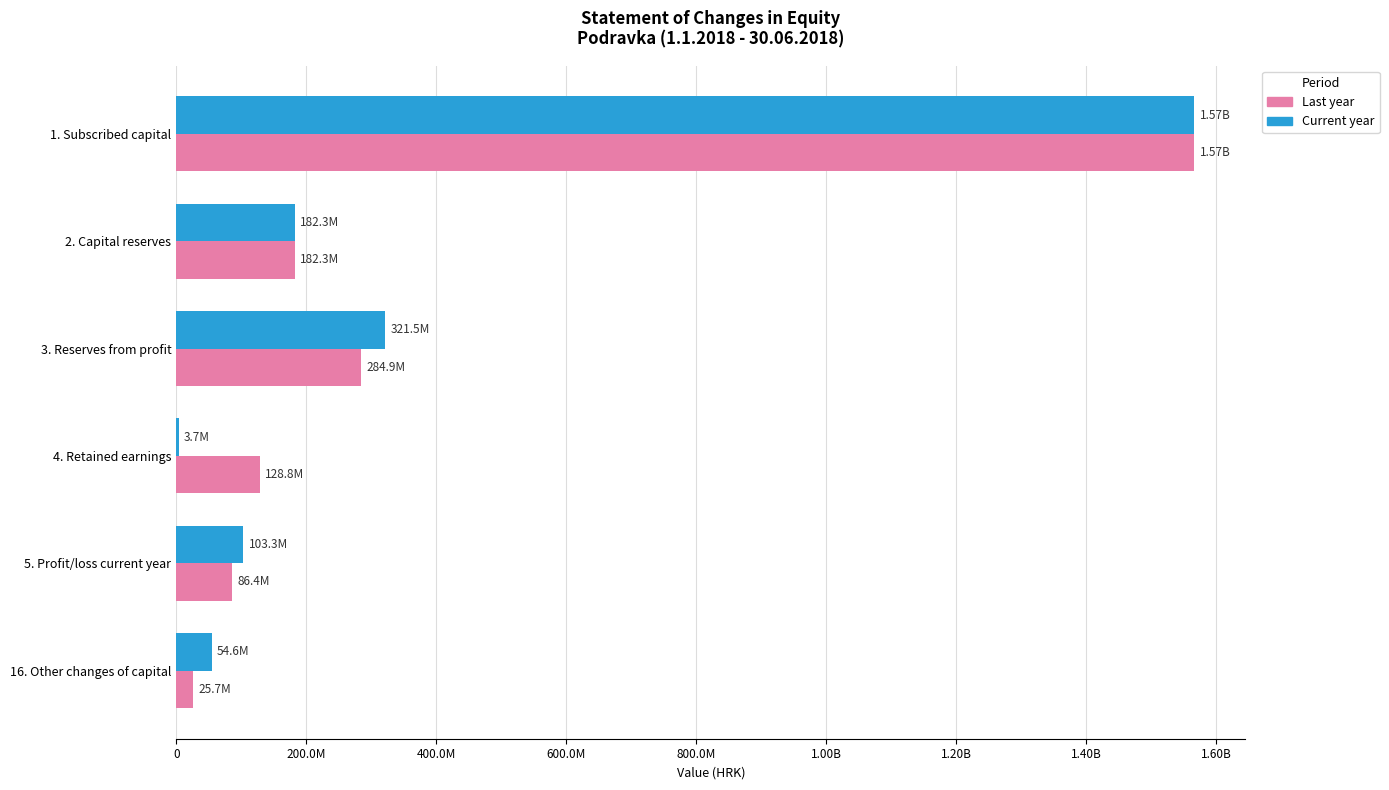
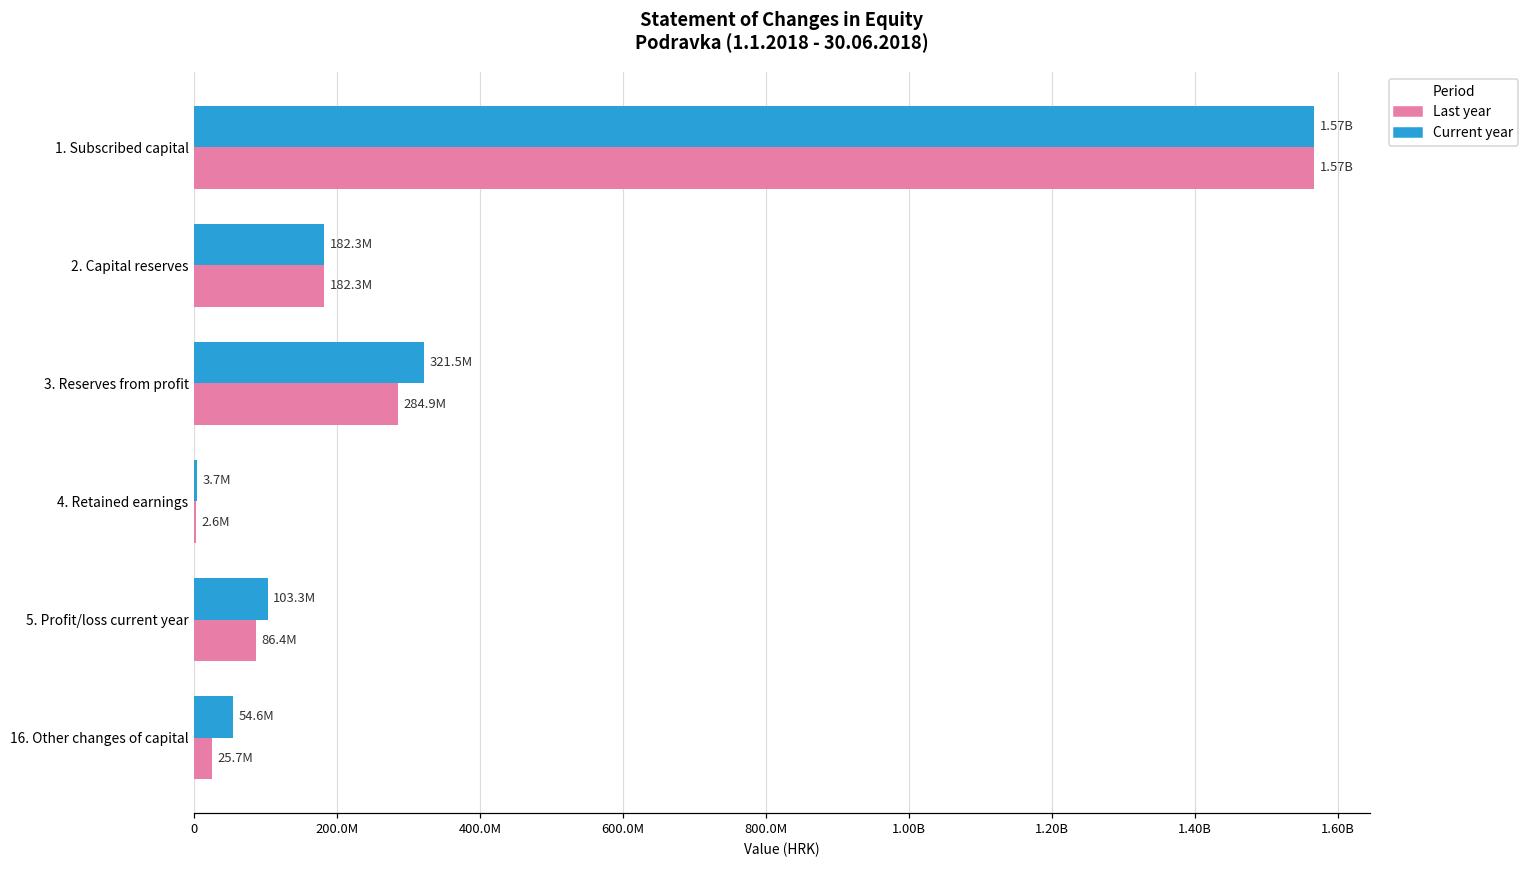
  {
    "Last year": {
      "1. Subscribed capital": "1.57B",
      "2. Capital reserves": "182.3M",
      "3. Reserves from profit": "284.9M",
-     "4. Retained earnings": "128.8M",
+     "4. Retained earnings": "2.6M",
      "5. Profit/loss current year": "86.4M",
      "16. Other changes of capital": "25.7M"
    },
    "Current year": {
      "1. Subscribed capital": "1.57B",
      "2. Capital reserves": "182.3M",
      "3. Reserves from profit": "321.5M",
      "4. Retained earnings": "3.7M",
      "5. Profit/loss current year": "103.3M",
      "16. Other changes of capital": "54.6M"
    }
  }
